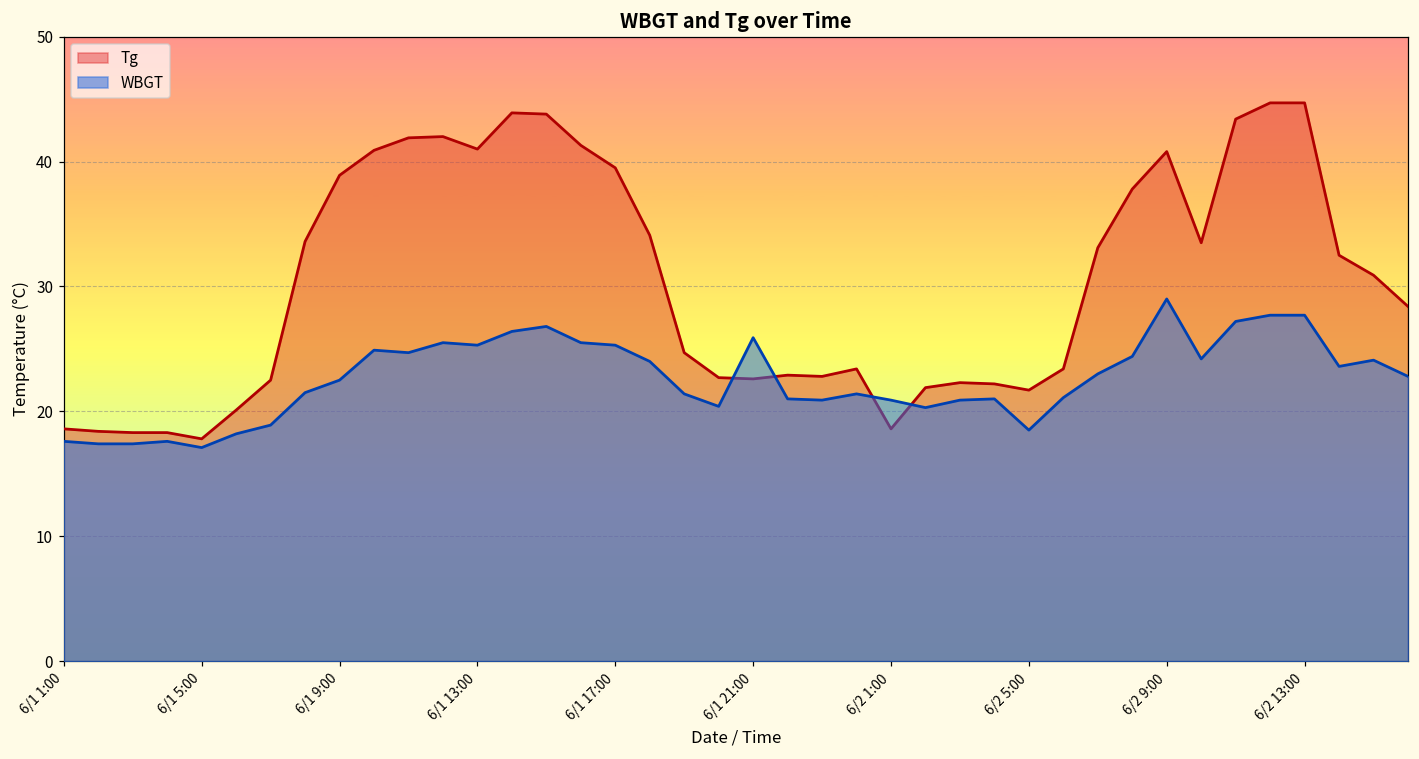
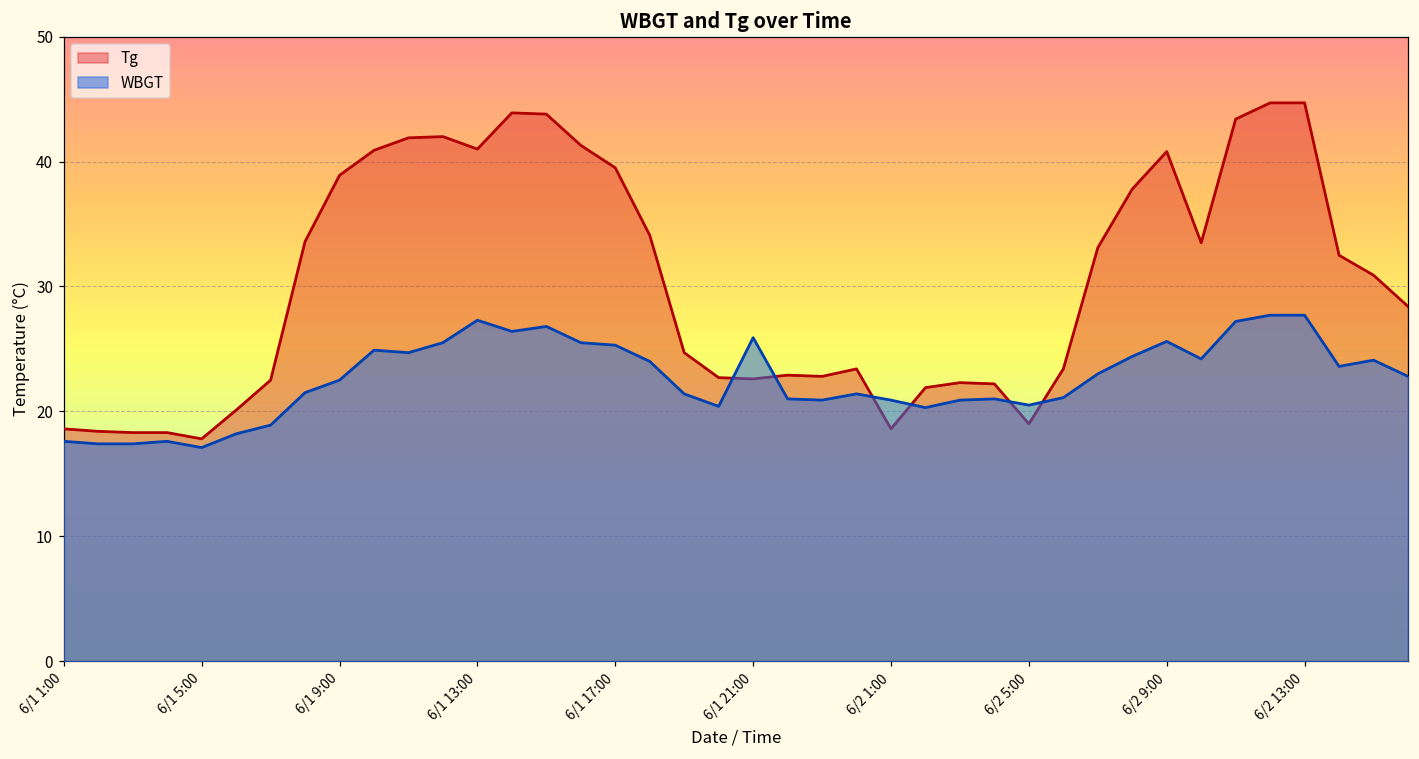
  {
    "Tg": {
      "6/1 1:00": 18.6,
      "6/1 5:00": 17.8,
      "6/1 9:00": 38.9,
      "6/1 13:00": 41.0,
      "6/1 17:00": 39.5,
      "6/1 21:00": 22.6,
      "6/2 1:00": 18.6,
-     "6/2 5:00": 21.7,
+     "6/2 5:00": 19.0,
      "6/2 9:00": 40.8,
      "6/2 13:00": 44.7
    },
    "WBGT": {
      "6/1 1:00": 17.6,
      "6/1 5:00": 17.1,
      "6/1 9:00": 22.5,
-     "6/1 13:00": 25.3,
+     "6/1 13:00": 27.3,
      "6/1 17:00": 25.3,
      "6/1 21:00": 25.9,
      "6/2 1:00": 20.9,
-     "6/2 5:00": 18.5,
-     "6/2 9:00": 29.0,
+     "6/2 5:00": 20.5,
+     "6/2 9:00": 25.6,
      "6/2 13:00": 27.7
    }
  }
